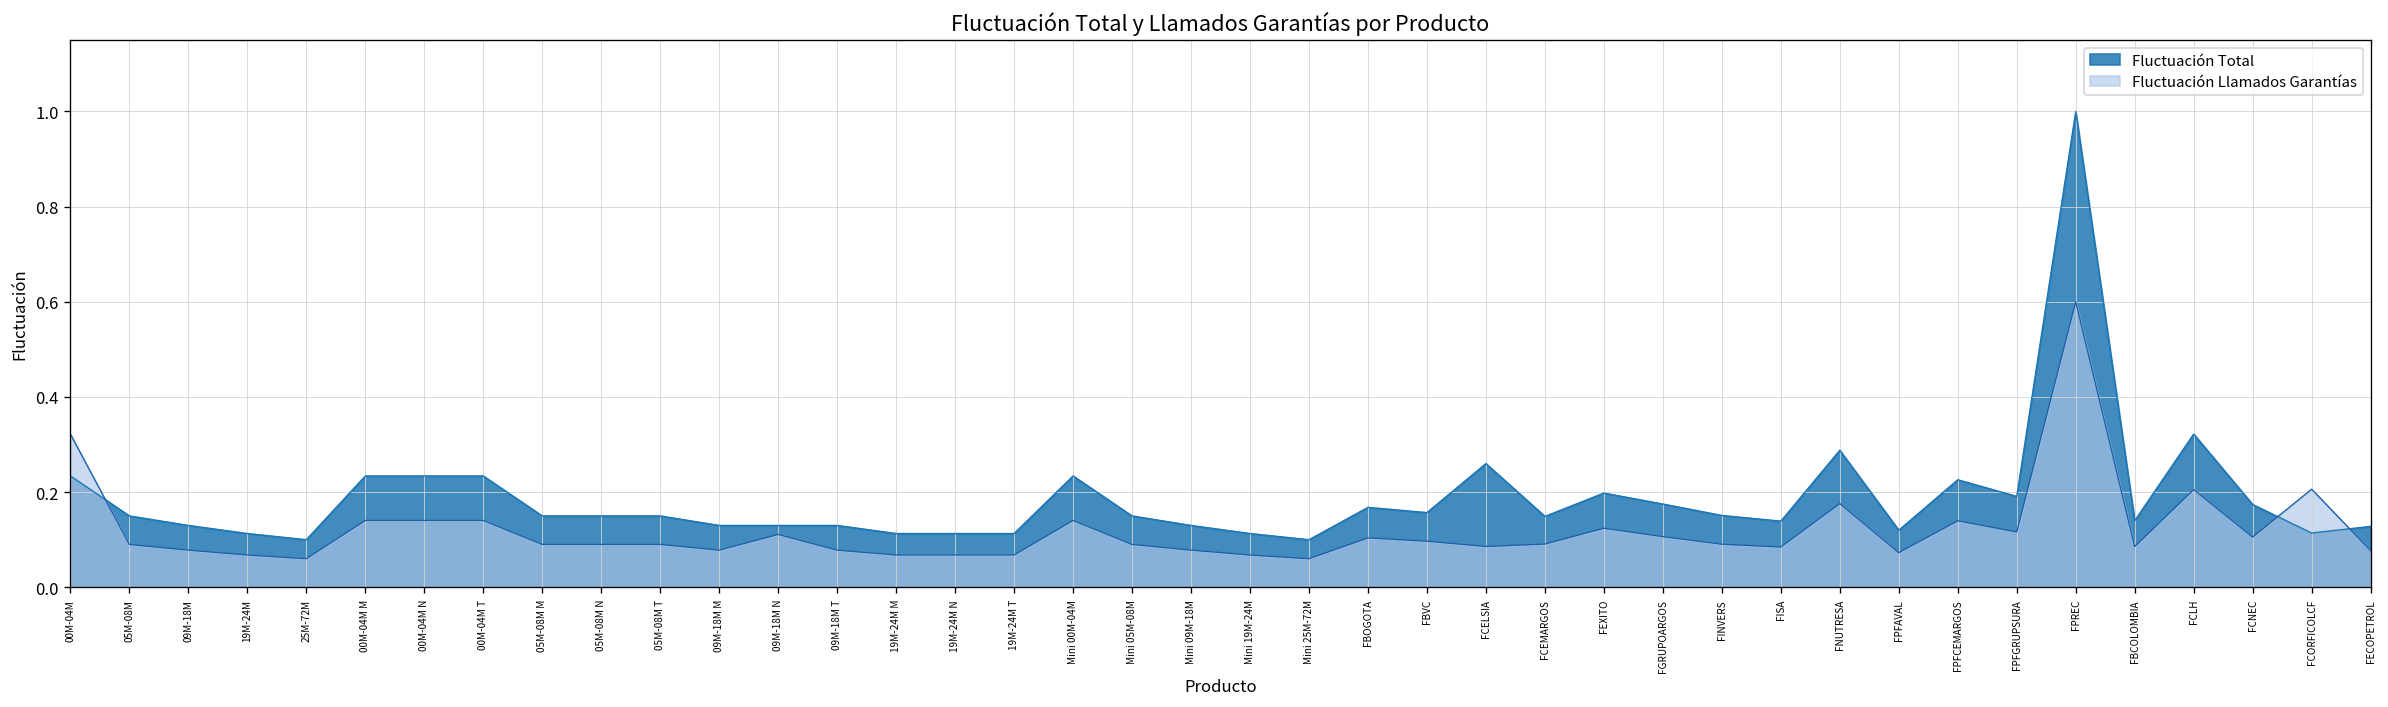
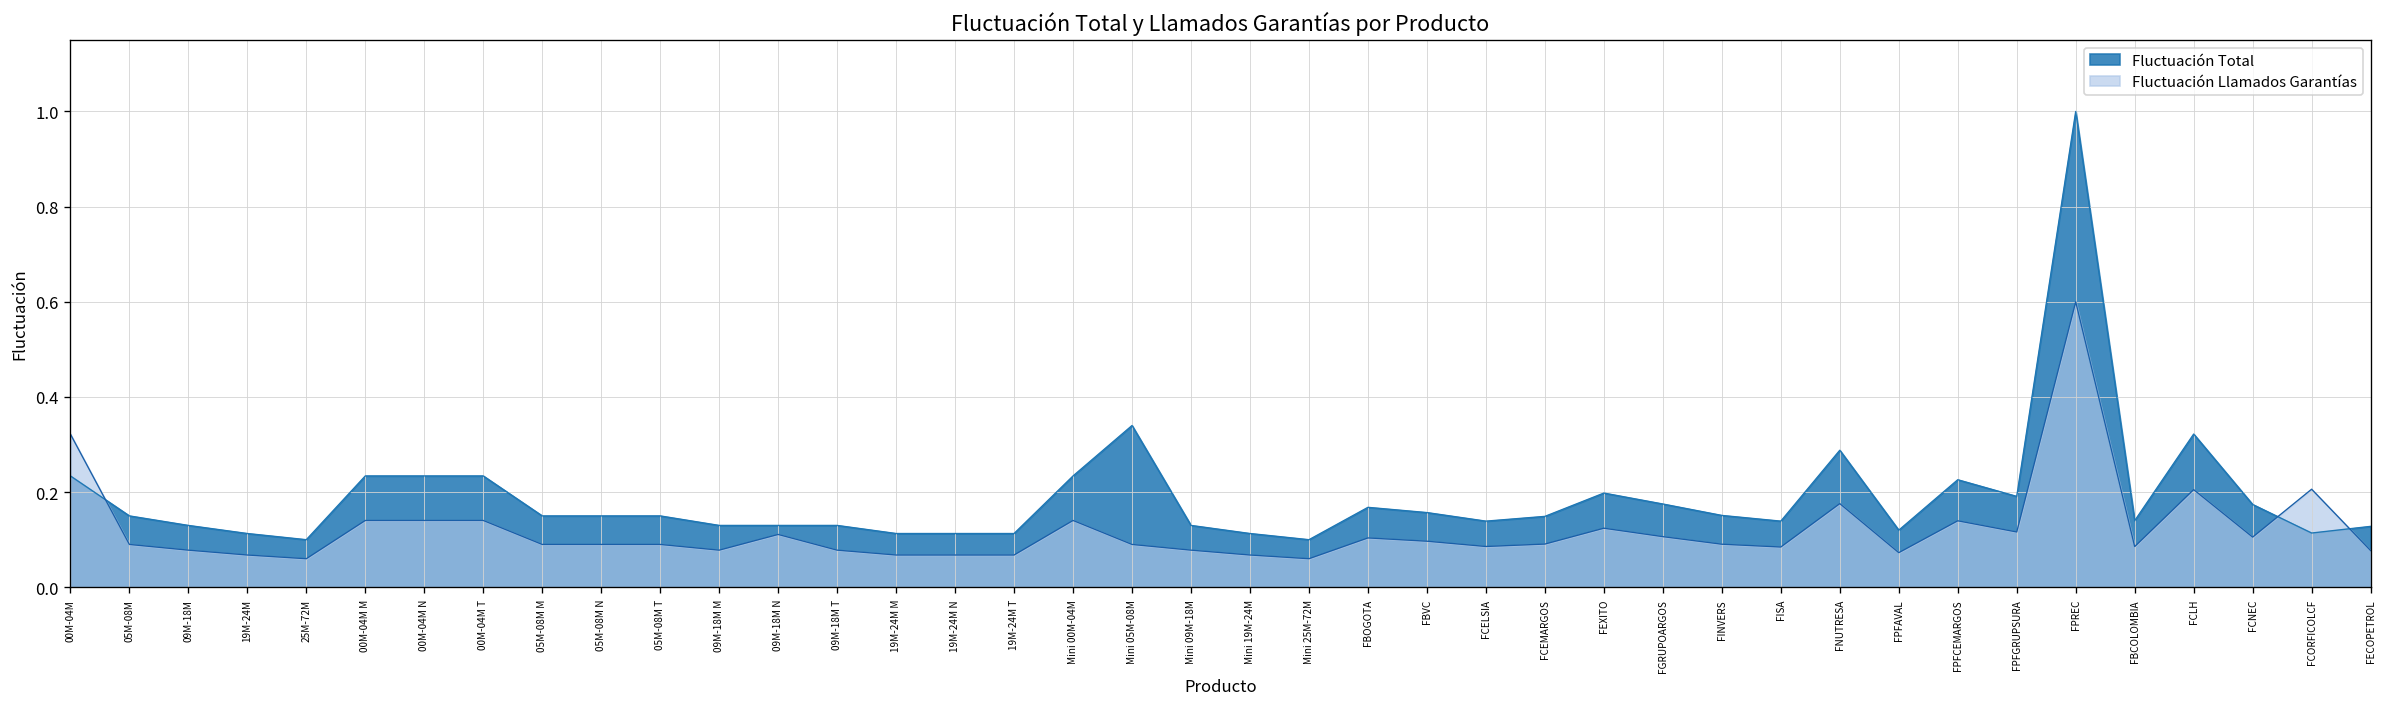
  {
    "Fluctuación Total": {
      "00M-04M": 0.23,
      "05M-08M": 0.15,
      "09M-18M": 0.13,
      "19M-24M": 0.11,
      "25M-72M": 0.10,
      "00M-04M M": 0.23,
      "00M-04M N": 0.23,
      "00M-04M T": 0.23,
      "05M-08M M": 0.15,
      "05M-08M N": 0.15,
      "05M-08M T": 0.15,
      "09M-18M M": 0.13,
      "09M-18M N": 0.13,
      "09M-18M T": 0.13,
      "19M-24M M": 0.11,
      "19M-24M N": 0.11,
      "19M-24M T": 0.11,
      "Mini 00M-04M": 0.23,
-     "Mini 05M-08M": 0.15,
+     "Mini 05M-08M": 0.34,
      "Mini 09M-18M": 0.13,
      "Mini 19M-24M": 0.11,
      "Mini 25M-72M": 0.10,
      "FBOGOTA": 0.17,
      "FBVC": 0.16,
-     "FCELSIA": 0.26,
+     "FCELSIA": 0.14,
      "FCEMARGOS": 0.15,
      "FEXITO": 0.20,
      "FGRUPOARGOS": 0.18,
      "FINVERS": 0.15,
      "FISA": 0.14,
      "FNUTRESA": 0.29,
      "FPFAVAL": 0.12,
      "FPFCEMARGOS": 0.23,
      "FPFGRUPSURA": 0.19,
      "FPREC": 1.00,
      "FBCOLOMBIA": 0.14,
      "FCLH": 0.32,
      "FCNEC": 0.17,
      "FCORFICOLCF": 0.11,
      "FECOPETROL": 0.13
    },
    "Fluctuación Llamados Garantías": {
      "00M-04M": 0.32,
      "05M-08M": 0.09,
      "09M-18M": 0.08,
      "19M-24M": 0.07,
      "25M-72M": 0.06,
      "00M-04M M": 0.14,
      "00M-04M N": 0.14,
      "00M-04M T": 0.14,
      "05M-08M M": 0.09,
      "05M-08M N": 0.09,
      "05M-08M T": 0.09,
      "09M-18M M": 0.08,
      "09M-18M N": 0.11,
      "09M-18M T": 0.08,
      "19M-24M M": 0.07,
      "19M-24M N": 0.07,
      "19M-24M T": 0.07,
      "Mini 00M-04M": 0.14,
      "Mini 05M-08M": 0.09,
      "Mini 09M-18M": 0.08,
      "Mini 19M-24M": 0.07,
      "Mini 25M-72M": 0.06,
      "FBOGOTA": 0.10,
      "FBVC": 0.10,
      "FCELSIA": 0.09,
      "FCEMARGOS": 0.09,
      "FEXITO": 0.12,
      "FGRUPOARGOS": 0.11,
      "FINVERS": 0.09,
      "FISA": 0.08,
      "FNUTRESA": 0.18,
      "FPFAVAL": 0.07,
      "FPFCEMARGOS": 0.14,
      "FPFGRUPSURA": 0.12,
      "FPREC": 0.60,
      "FBCOLOMBIA": 0.09,
      "FCLH": 0.21,
      "FCNEC": 0.11,
      "FCORFICOLCF": 0.21,
      "FECOPETROL": 0.08
    }
  }
